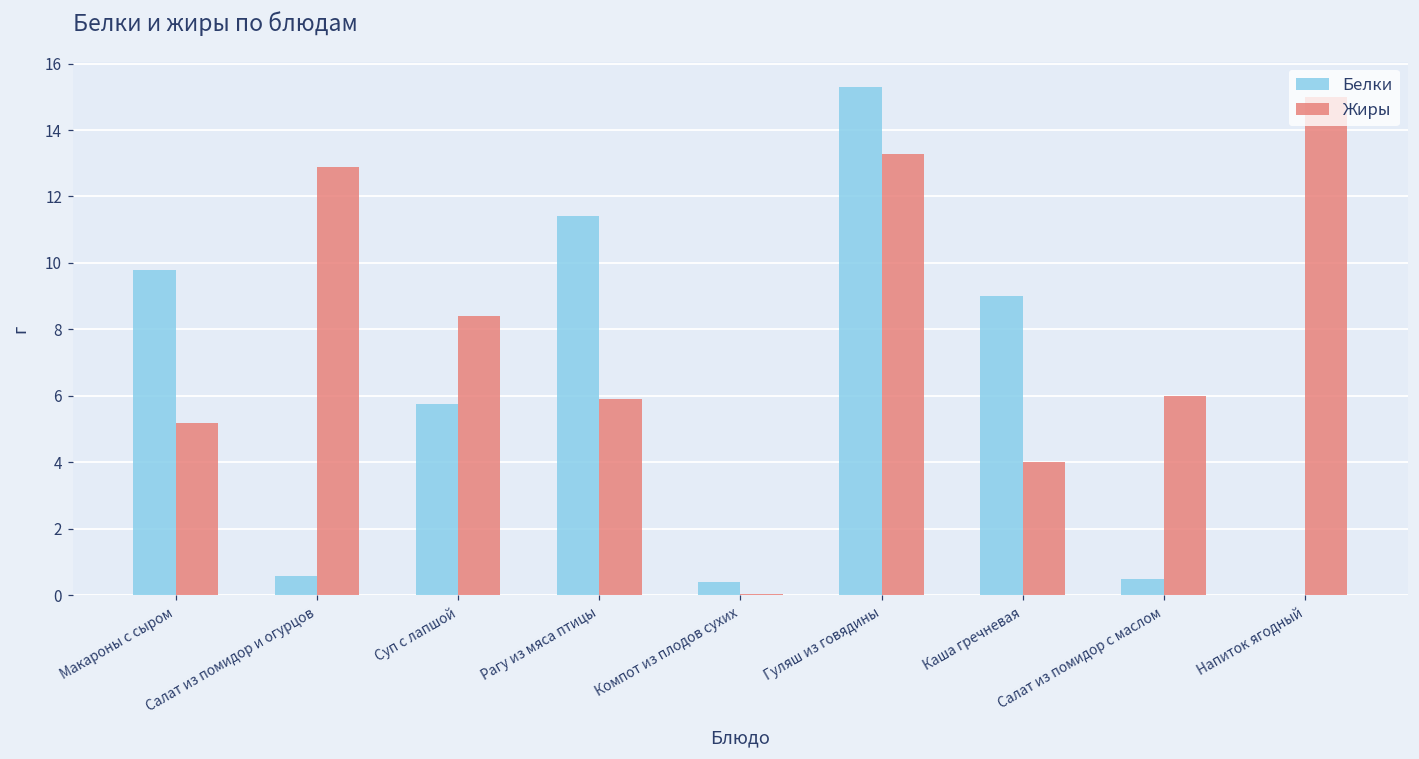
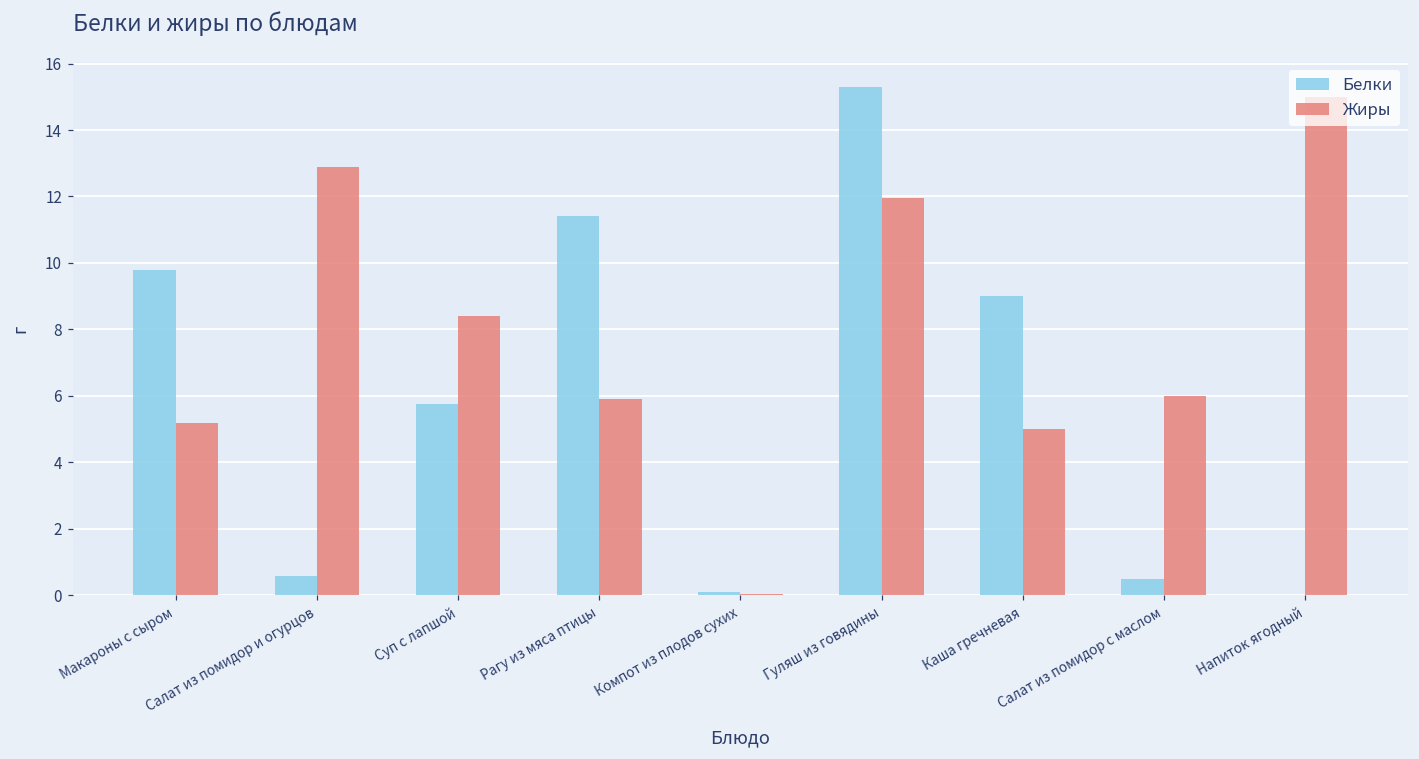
  {
    "Белки": {
      "Макароны с сыром": 9.8,
      "Салат из помидор и огурцов": 0.6,
      "Суп с лапшой": 5.8,
      "Рагу из мяса птицы": 11.4,
-     "Компот из плодов сухих": 0.4,
+     "Компот из плодов сухих": 0.1,
      "Гуляш из говядины": 15.3,
      "Каша гречневая": 9.0,
      "Салат из помидор с маслом": 0.5
    },
    "Жиры": {
      "Макароны с сыром": 5.2,
      "Салат из помидор и огурцов": 12.9,
      "Суп с лапшой": 8.4,
      "Рагу из мяса птицы": 5.9,
-     "Гуляш из говядины": 13.3,
-     "Каша гречневая": 4,
+     "Гуляш из говядины": 12.0,
+     "Каша гречневая": 5,
      "Салат из помидор с маслом": 6.0
    }
  }
